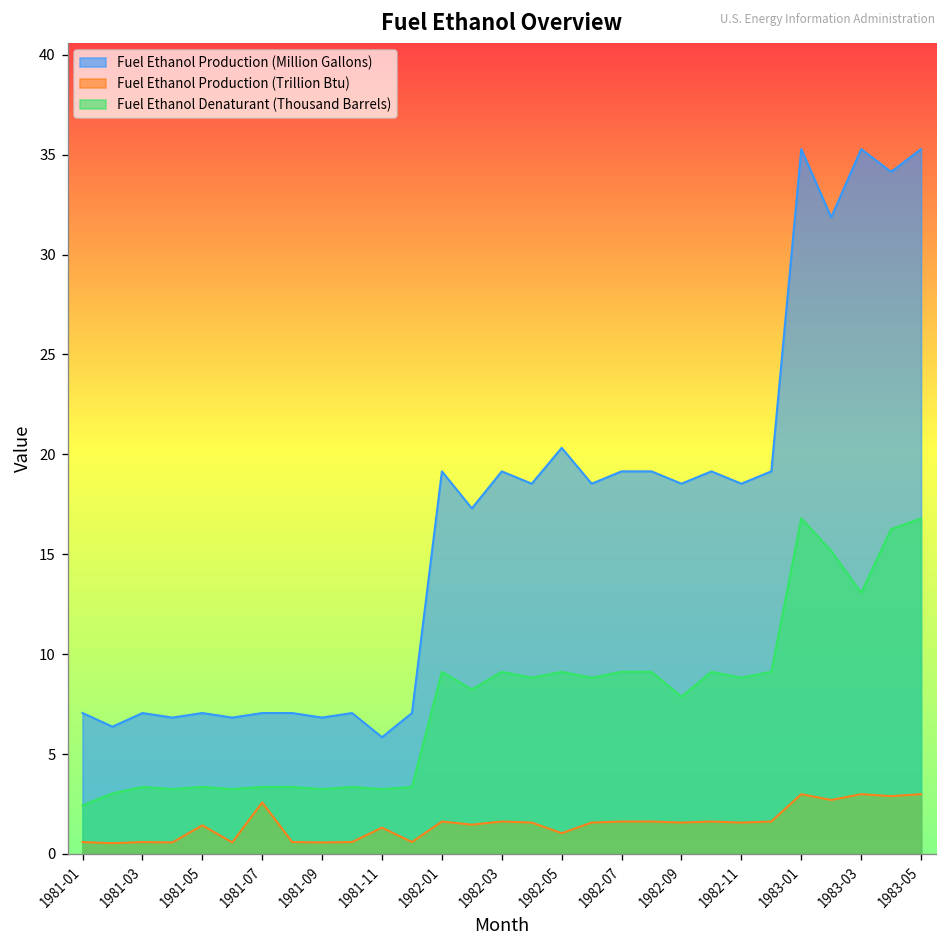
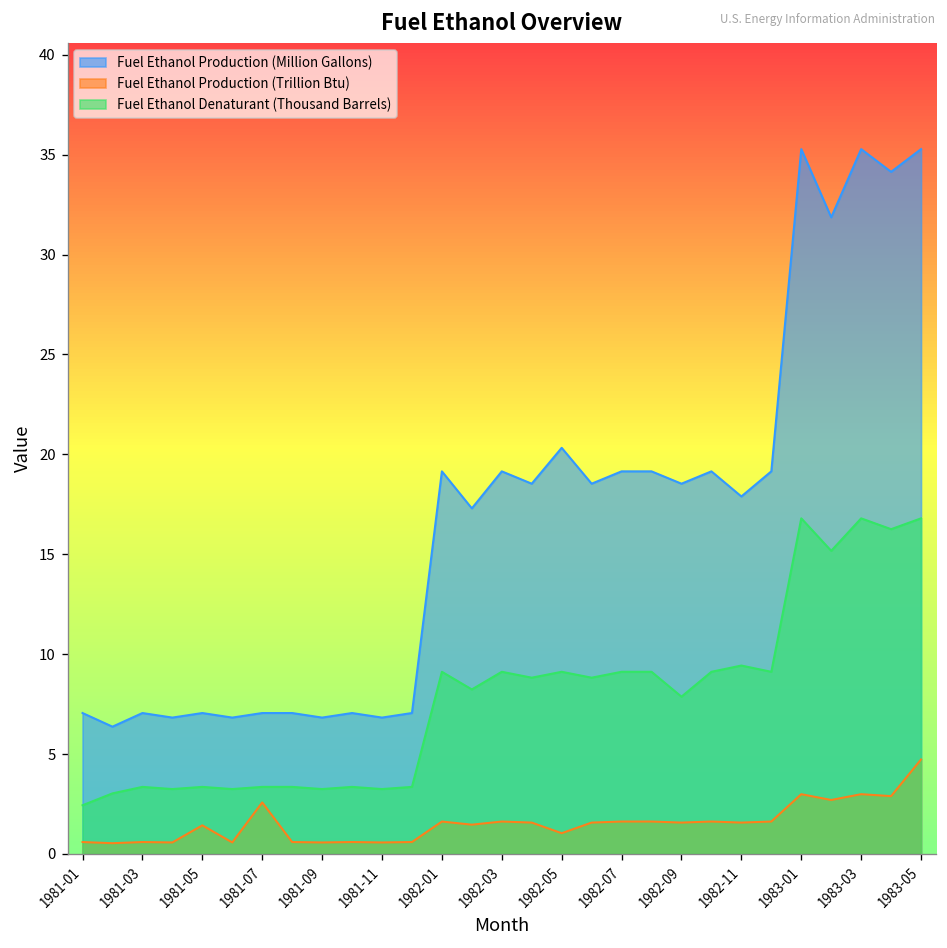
  {
    "Fuel Ethanol Production (Million Gallons)": {
      "1981-01": 7.1,
      "1981-03": 7.1,
      "1981-05": 7.1,
      "1981-07": 7.1,
      "1981-09": 6.8,
-     "1981-11": 5.8,
+     "1981-11": 6.8,
      "1982-01": 19.2,
      "1982-03": 19.2,
      "1982-05": 20.3,
      "1982-07": 19.2,
      "1982-09": 18.5,
-     "1982-11": 18.5,
+     "1982-11": 17.9,
      "1983-01": 35.3,
      "1983-03": 35.3,
      "1983-05": 35.3
    },
    "Fuel Ethanol Production (Trillion Btu)": {
      "1981-01": 0.6,
      "1981-03": 0.6,
      "1981-05": 1.4,
      "1981-07": 2.6,
      "1981-09": 0.6,
-     "1981-11": 1.3,
+     "1981-11": 0.6,
      "1982-01": 1.6,
      "1982-03": 1.6,
      "1982-05": 1.0,
      "1982-07": 1.6,
      "1982-09": 1.6,
      "1982-11": 1.6,
      "1983-01": 3.0,
      "1983-03": 3.0,
-     "1983-05": 3.0
+     "1983-05": 4.7
    },
    "Fuel Ethanol Denaturant (Thousand Barrels)": {
      "1981-01": 2.4,
      "1981-03": 3.4,
      "1981-05": 3.4,
      "1981-07": 3.4,
      "1981-09": 3.3,
      "1981-11": 3.3,
      "1982-01": 9.1,
      "1982-03": 9.1,
      "1982-05": 9.1,
      "1982-07": 9.1,
      "1982-09": 7.9,
-     "1982-11": 8.8,
+     "1982-11": 9.4,
      "1983-01": 16.8,
-     "1983-03": 13.1,
+     "1983-03": 16.8,
      "1983-05": 16.8
    }
  }
